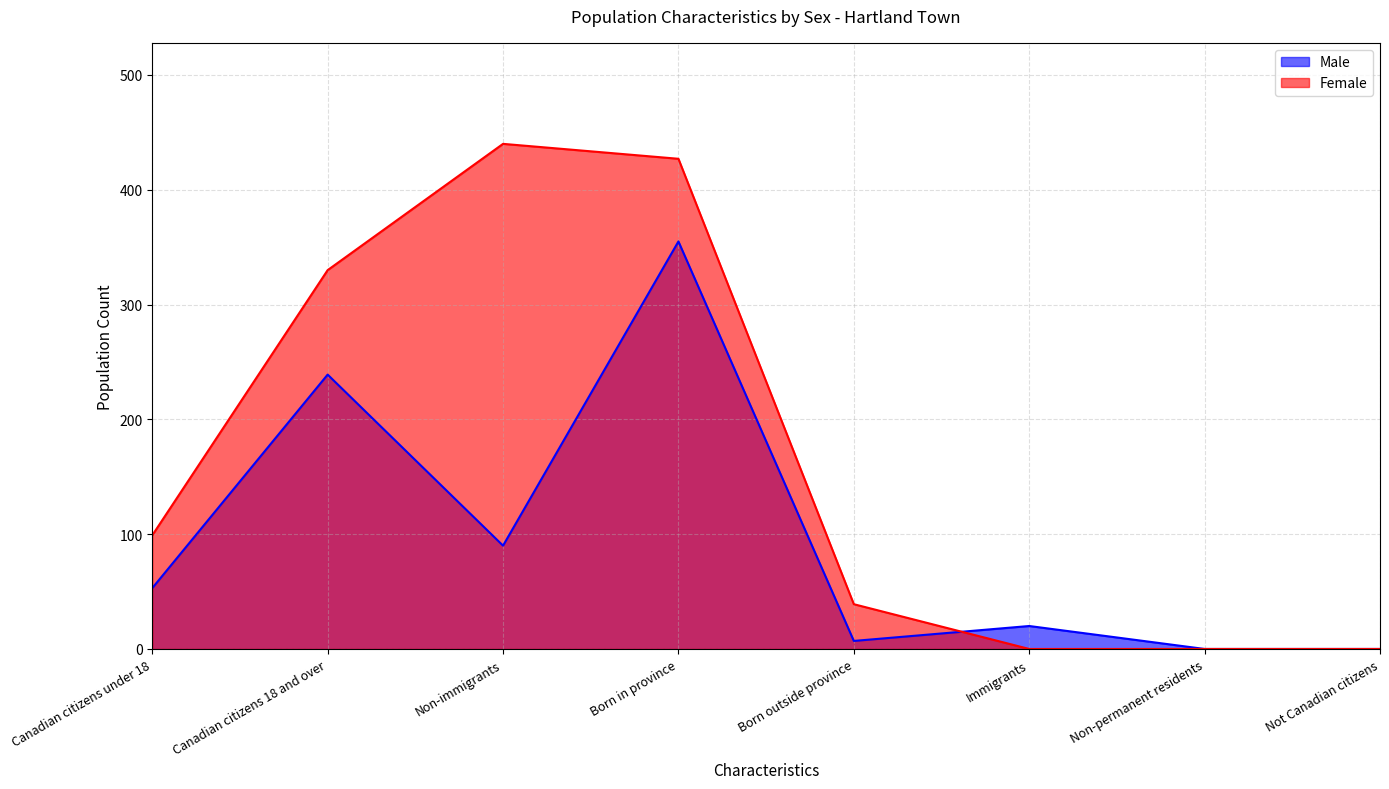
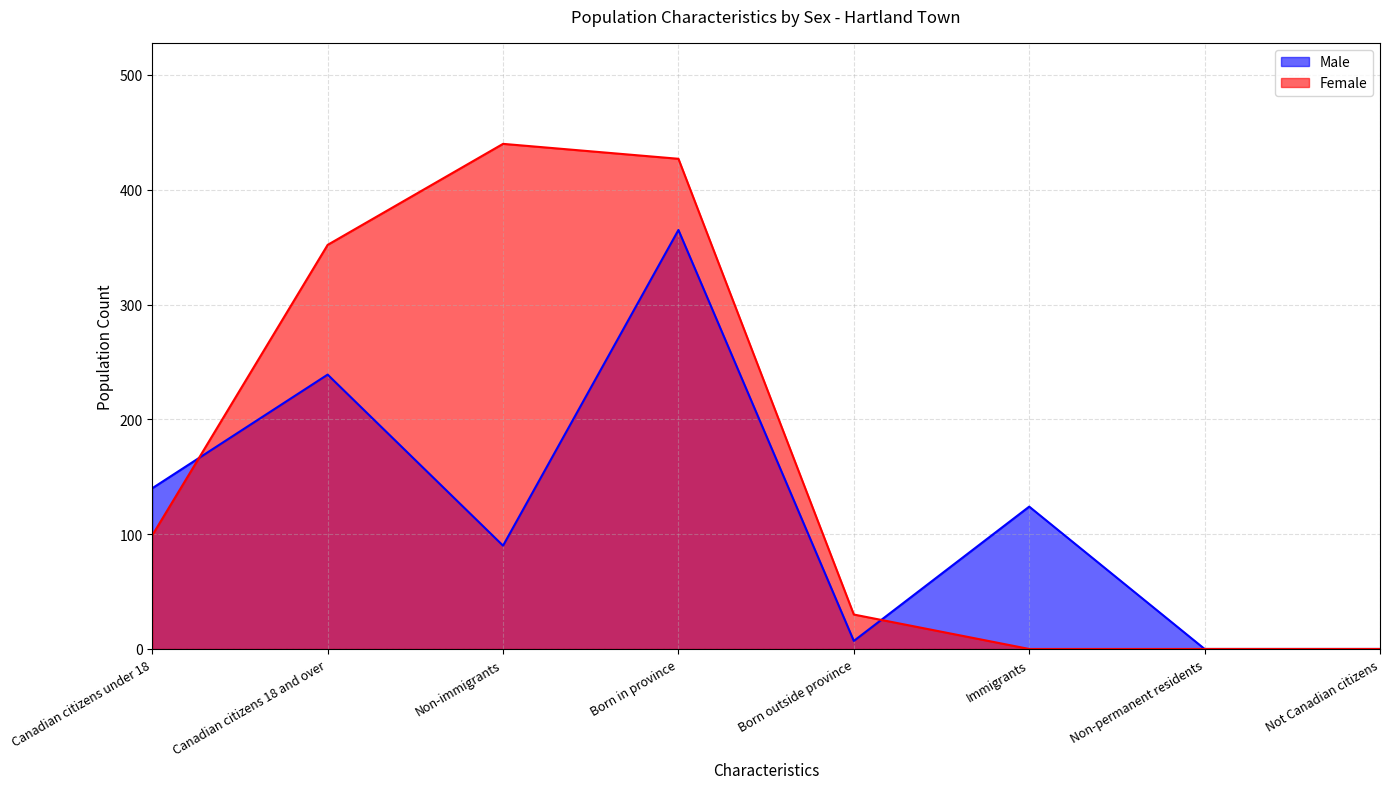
  {
    "Male": {
-     "Canadian citizens under 18": 53,
+     "Canadian citizens under 18": 140,
      "Canadian citizens 18 and over": 239,
      "Non-immigrants": 90,
-     "Born in province": 355,
+     "Born in province": 365,
      "Born outside province": 7,
-     "Immigrants": 20
+     "Immigrants": 124
    },
    "Female": {
      "Canadian citizens under 18": 99,
-     "Canadian citizens 18 and over": 330,
+     "Canadian citizens 18 and over": 352,
      "Non-immigrants": 440,
      "Born in province": 427,
-     "Born outside province": 39,
+     "Born outside province": 30,
      "Immigrants": 0
    }
  }
